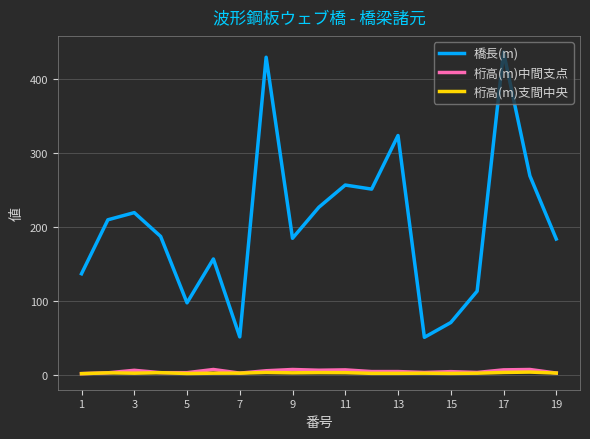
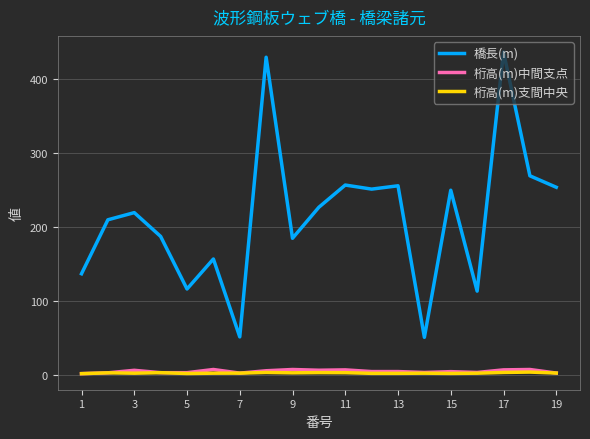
  {
    "橋長(m)": {
      "1": 140,
      "3": 220,
-     "5": 100,
+     "5": 120,
      "7": 50,
      "9": 190,
      "11": 260,
-     "13": 320,
-     "15": 70,
-     "19": 180
+     "13": 260,
+     "15": 250,
+     "19": 250
    },
    "桁高(m)中間支点": {
      "3": 10,
      "9": 10,
      "11": 10,
      "17": 10
    },
    "桁高(m)支間中央": {
      "3": 0,
      "9": 0,
      "11": 0,
      "17": 0
    }
  }
